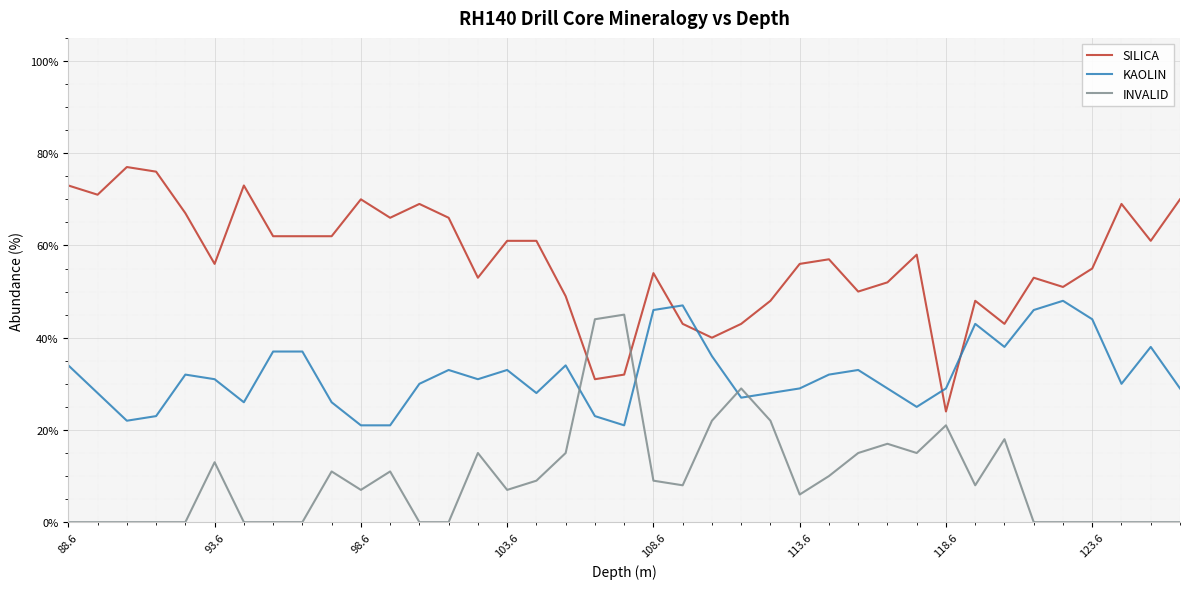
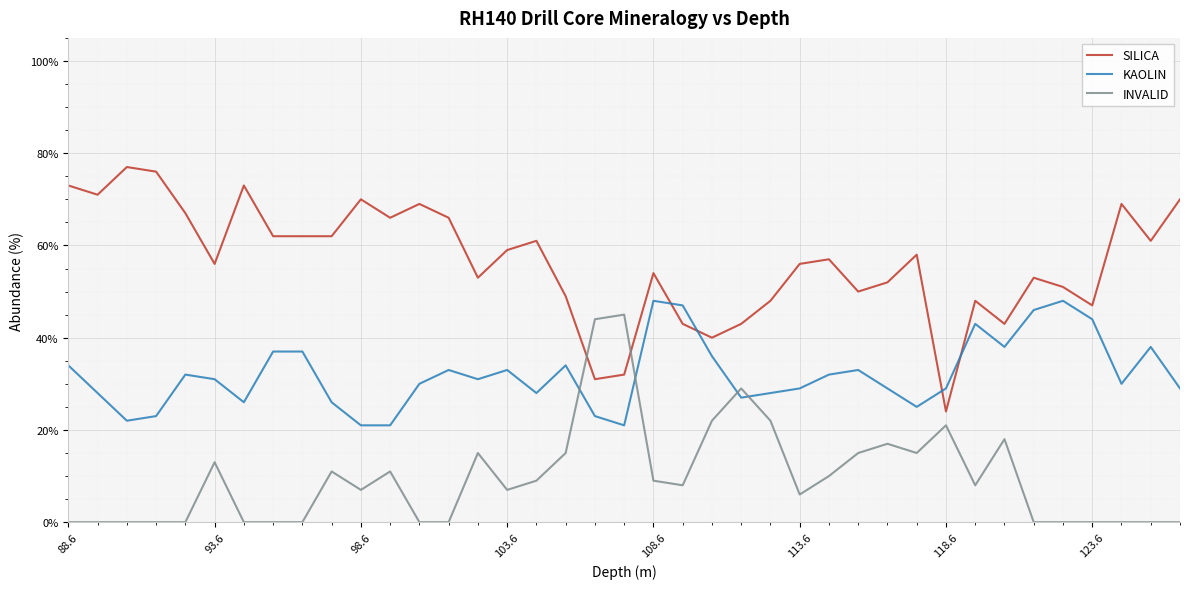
  {
    "SILICA": {
      "88.6": "73%",
      "93.6": "56%",
      "98.6": "70%",
-     "103.6": "61%",
+     "103.6": "59%",
      "108.6": "54%",
      "113.6": "56%",
      "118.6": "24%",
-     "123.6": "55%"
+     "123.6": "47%"
    },
    "KAOLIN": {
      "88.6": "34%",
      "93.6": "31%",
      "98.6": "21%",
      "103.6": "33%",
-     "108.6": "46%",
+     "108.6": "48%",
      "113.6": "29%",
      "118.6": "29%",
      "123.6": "44%"
    },
    "INVALID": {
      "88.6": "0%",
      "93.6": "13%",
      "98.6": "7%",
      "103.6": "7%",
      "108.6": "9%",
      "113.6": "6%",
      "118.6": "21%",
      "123.6": "0%"
    }
  }
